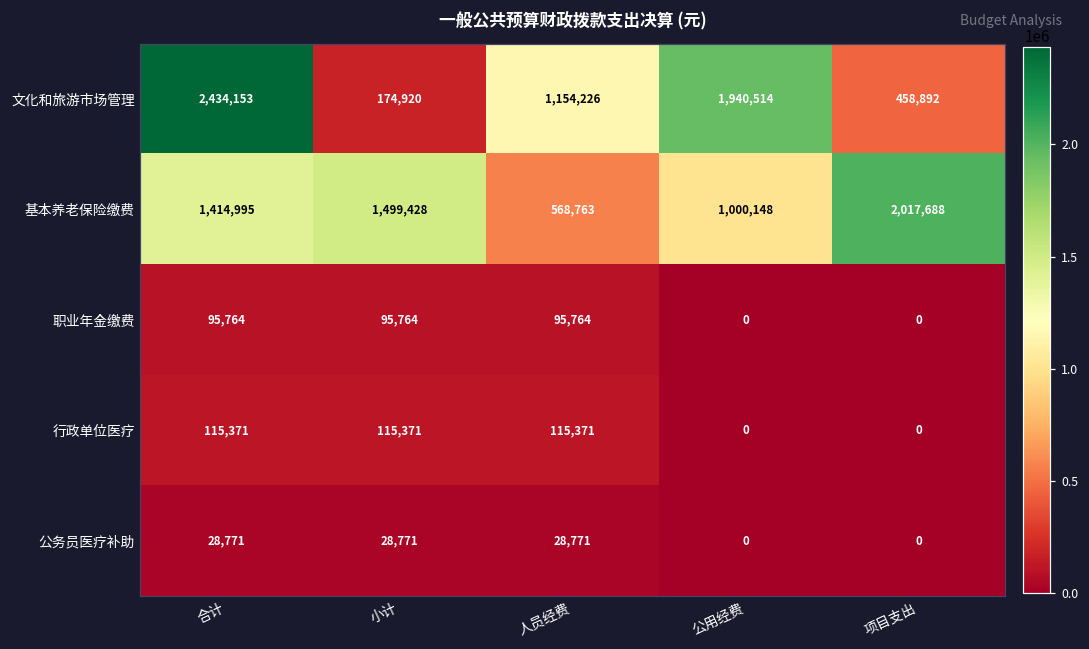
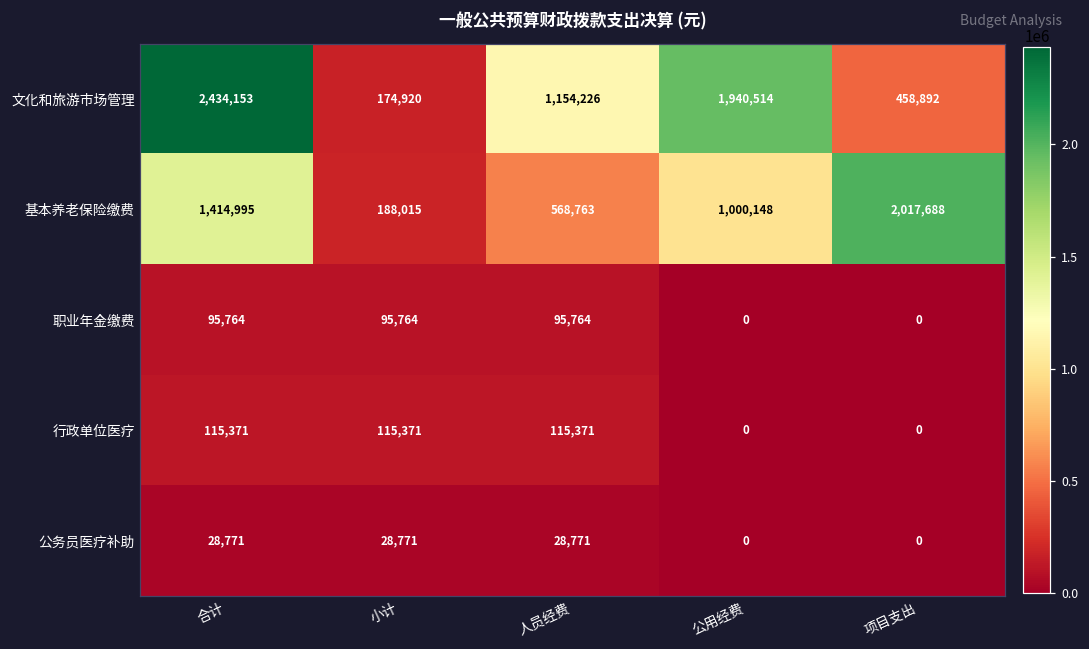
  {
    "文化和旅游市场管理": {
      "合计": "2,434,153",
      "小计": "174,920",
      "人员经费": "1,154,226",
      "公用经费": "1,940,514",
      "项目支出": "458,892"
    },
    "基本养老保险缴费": {
      "合计": "1,414,995",
-     "小计": "1,499,428",
+     "小计": "188,015",
      "人员经费": "568,763",
      "公用经费": "1,000,148",
      "项目支出": "2,017,688"
    },
    "职业年金缴费": {
      "合计": "95,764",
      "小计": "95,764",
      "人员经费": "95,764",
      "公用经费": "0",
      "项目支出": "0"
    },
    "行政单位医疗": {
      "合计": "115,371",
      "小计": "115,371",
      "人员经费": "115,371",
      "公用经费": "0",
      "项目支出": "0"
    },
    "公务员医疗补助": {
      "合计": "28,771",
      "小计": "28,771",
      "人员经费": "28,771",
      "公用经费": "0",
      "项目支出": "0"
    }
  }
